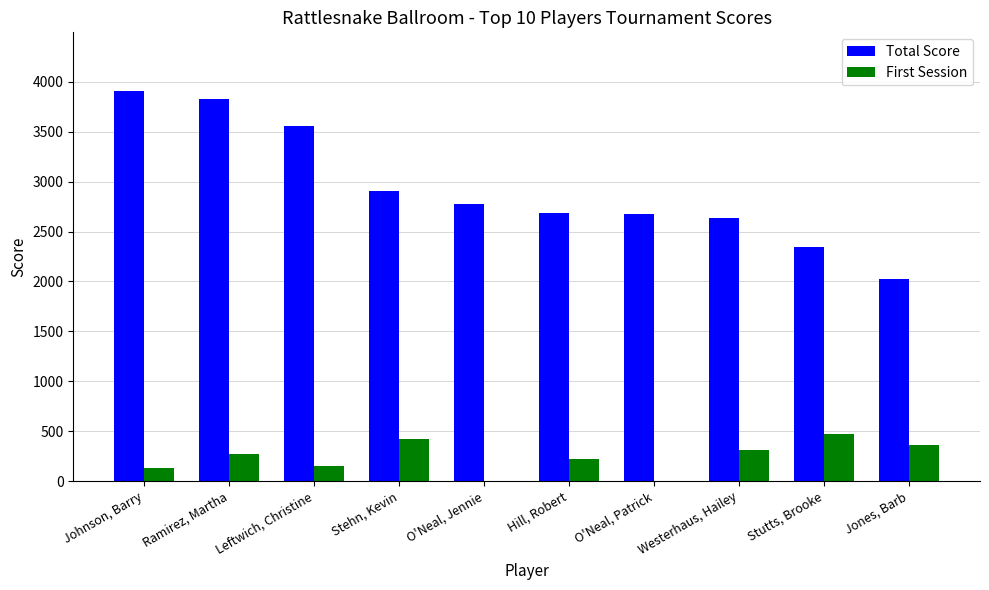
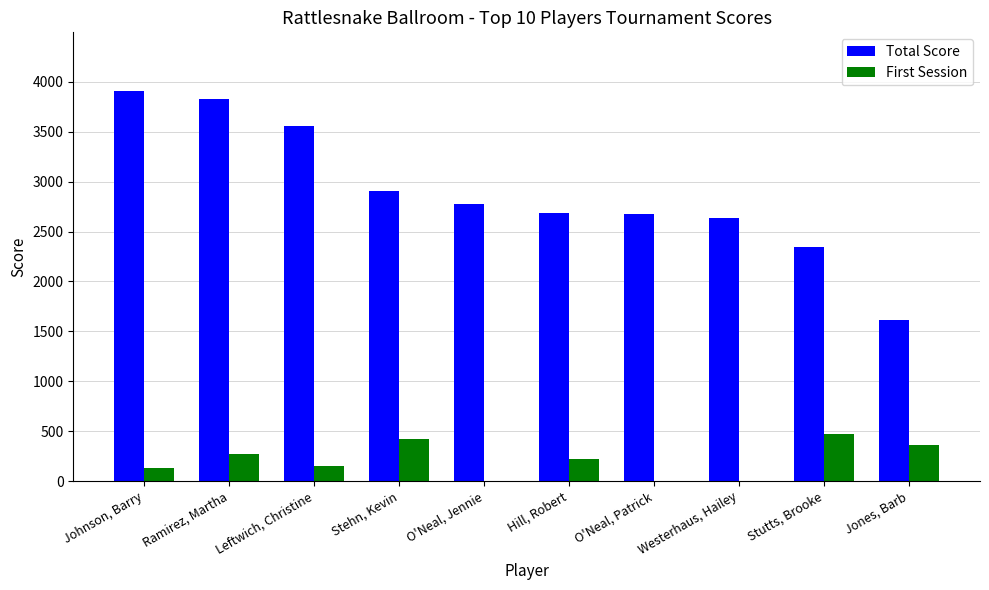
  {
    "Total Score": {
      "Johnson, Barry": 3900,
      "Ramirez, Martha": 3800,
      "Leftwich, Christine": 3600,
      "Stehn, Kevin": 2900,
      "O'Neal, Jennie": 2800,
      "Hill, Robert": 2700,
      "O'Neal, Patrick": 2700,
      "Westerhaus, Hailey": 2600,
      "Stutts, Brooke": 2400,
-     "Jones, Barb": 2000
+     "Jones, Barb": 1600
    },
    "First Session": {
      "Johnson, Barry": 100,
      "Ramirez, Martha": 300,
      "Leftwich, Christine": 200,
      "Stehn, Kevin": 400,
      "O'Neal, Jennie": 0,
      "Hill, Robert": 200,
      "O'Neal, Patrick": 0,
-     "Westerhaus, Hailey": 300,
+     "Westerhaus, Hailey": 0,
      "Stutts, Brooke": 500,
      "Jones, Barb": 400
    }
  }
